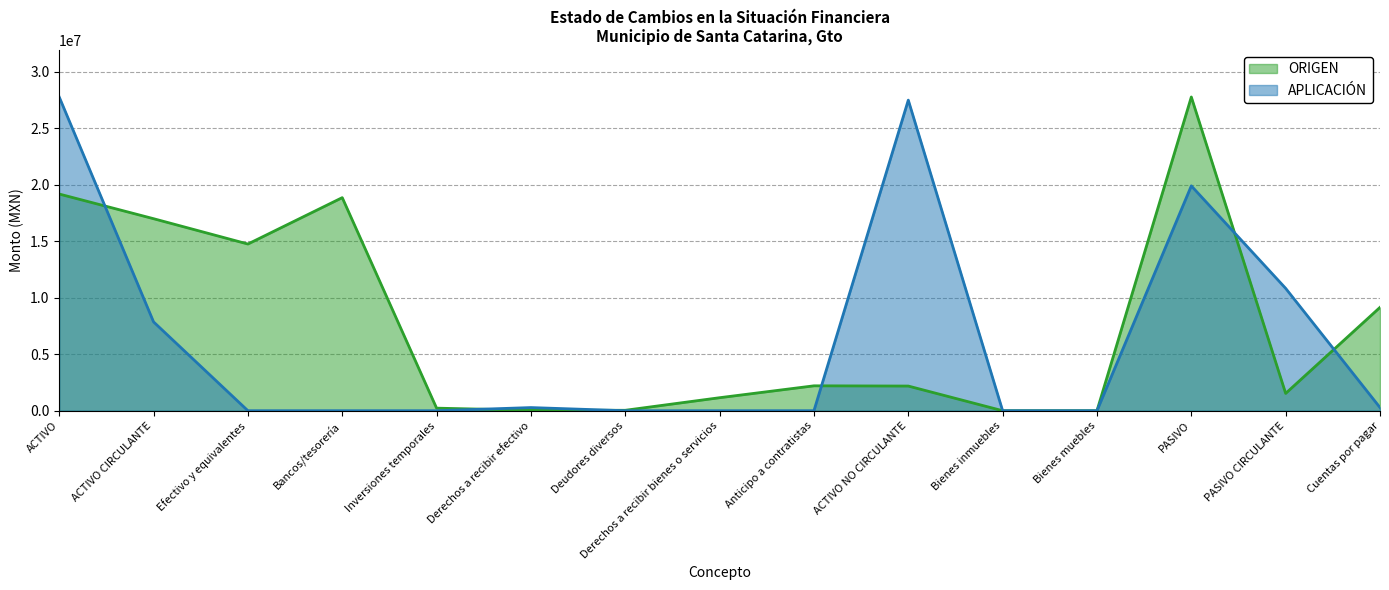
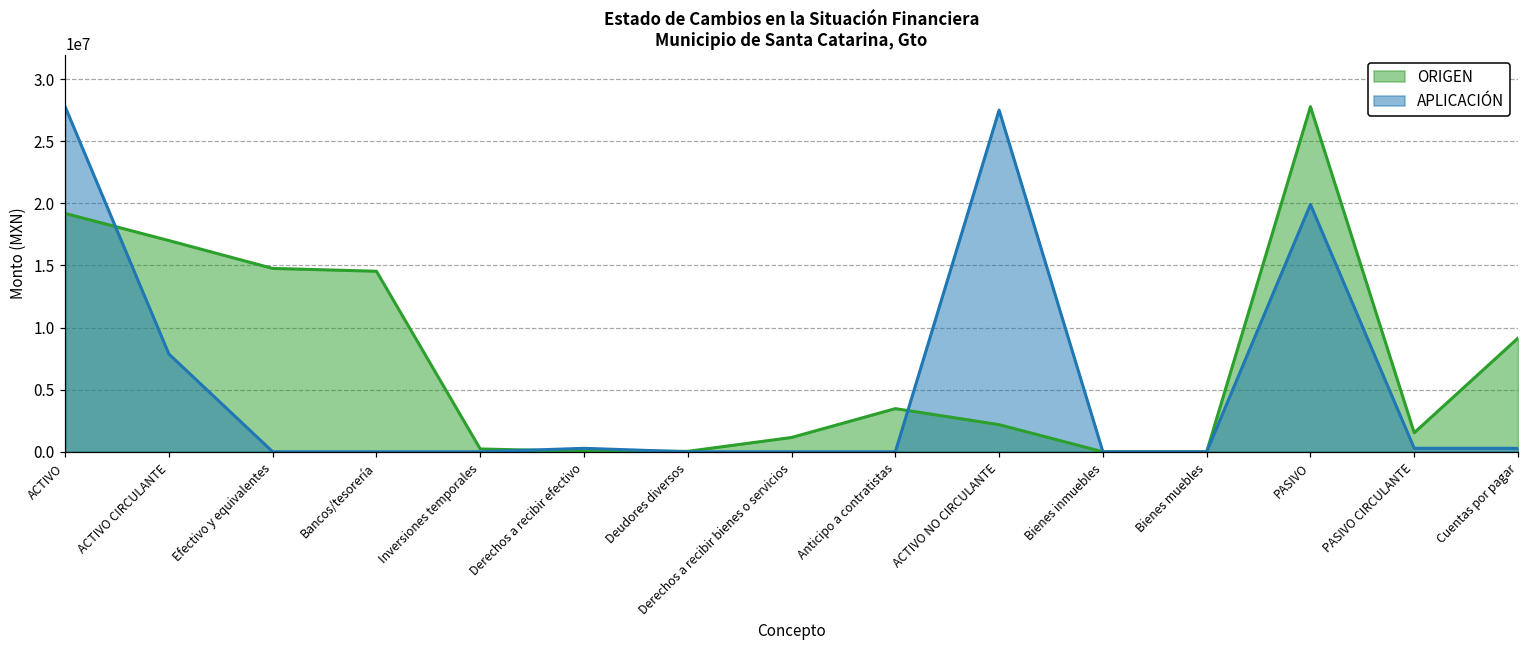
  {
    "ORIGEN": {
      "ACTIVO": 19200000,
      "ACTIVO CIRCULANTE": 17000000,
      "Efectivo y equivalentes": 14800000,
-     "Bancos/tesorería": 18900000,
+     "Bancos/tesorería": 14500000,
      "Derechos a recibir efectivo": 0,
      "Derechos a recibir bienes o servicios": 1200000,
-     "Anticipo a contratistas": 2200000,
+     "Anticipo a contratistas": 3500000,
      "ACTIVO NO CIRCULANTE": 2200000,
      "PASIVO": 27800000,
      "PASIVO CIRCULANTE": 1500000,
      "Cuentas por pagar": 9200000
    },
    "APLICACIÓN": {
      "ACTIVO": 27800000,
      "ACTIVO CIRCULANTE": 7900000,
      "Efectivo y equivalentes": 0,
      "Bancos/tesorería": 0,
      "Derechos a recibir efectivo": 300000,
      "Derechos a recibir bienes o servicios": 0,
      "Anticipo a contratistas": 0,
      "ACTIVO NO CIRCULANTE": 27500000,
      "PASIVO": 19900000,
-     "PASIVO CIRCULANTE": 10800000,
+     "PASIVO CIRCULANTE": 300000,
      "Cuentas por pagar": 300000
    }
  }
